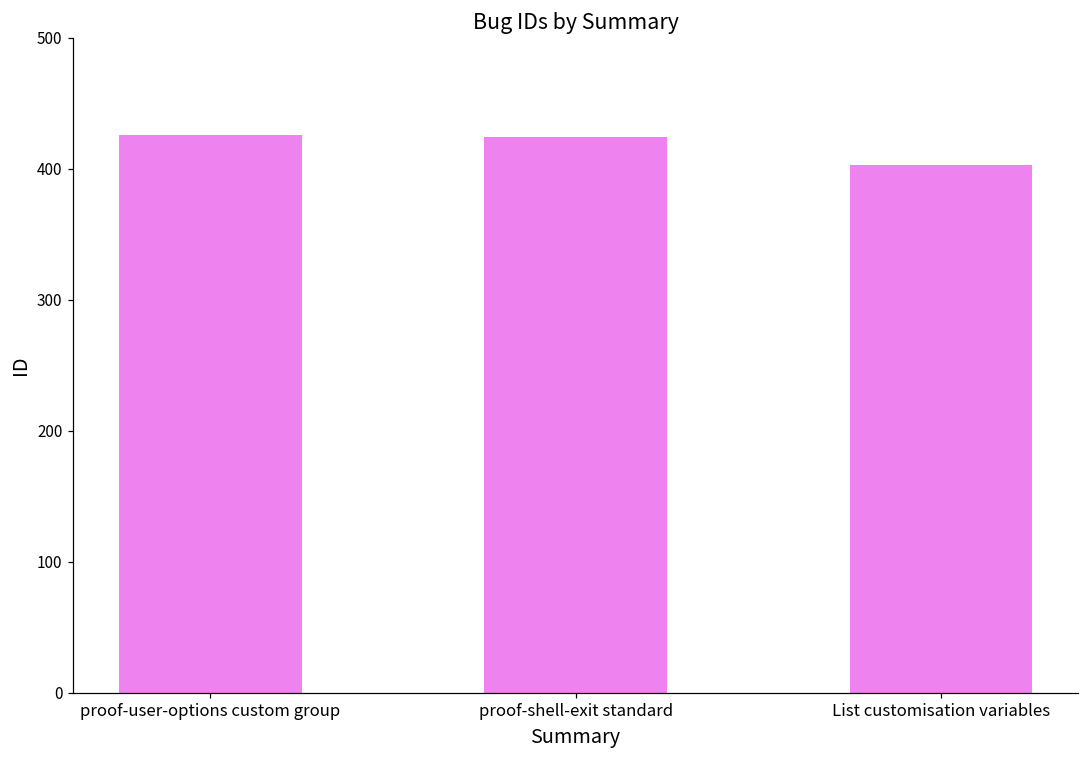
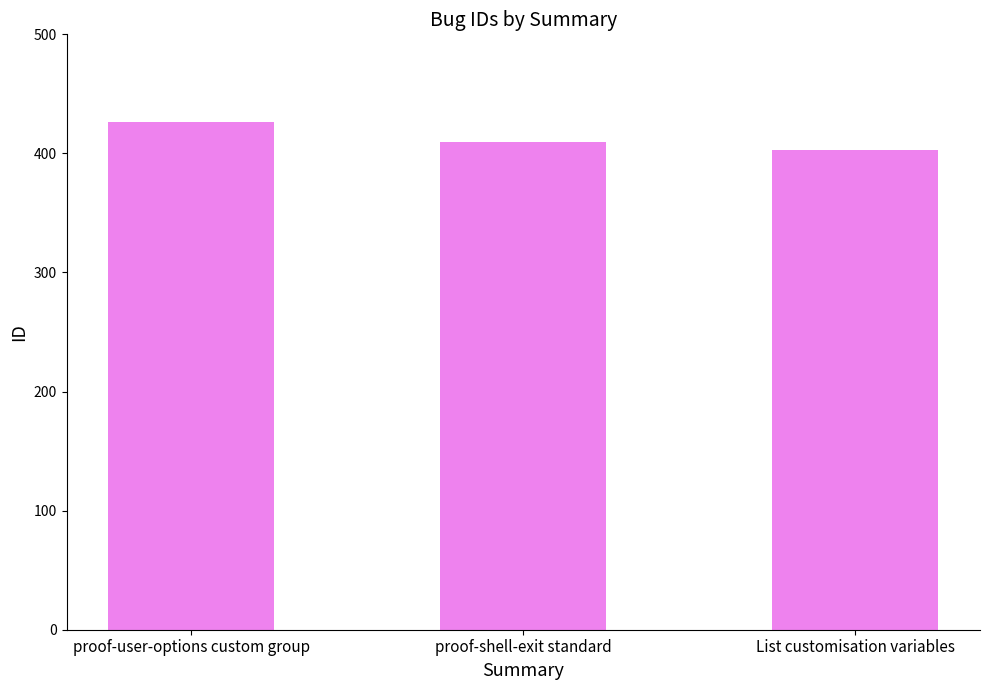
  {
    "proof-user-options custom group": 426,
-   "proof-shell-exit standard": 424,
+   "proof-shell-exit standard": 410,
    "List customisation variables": 403
  }
